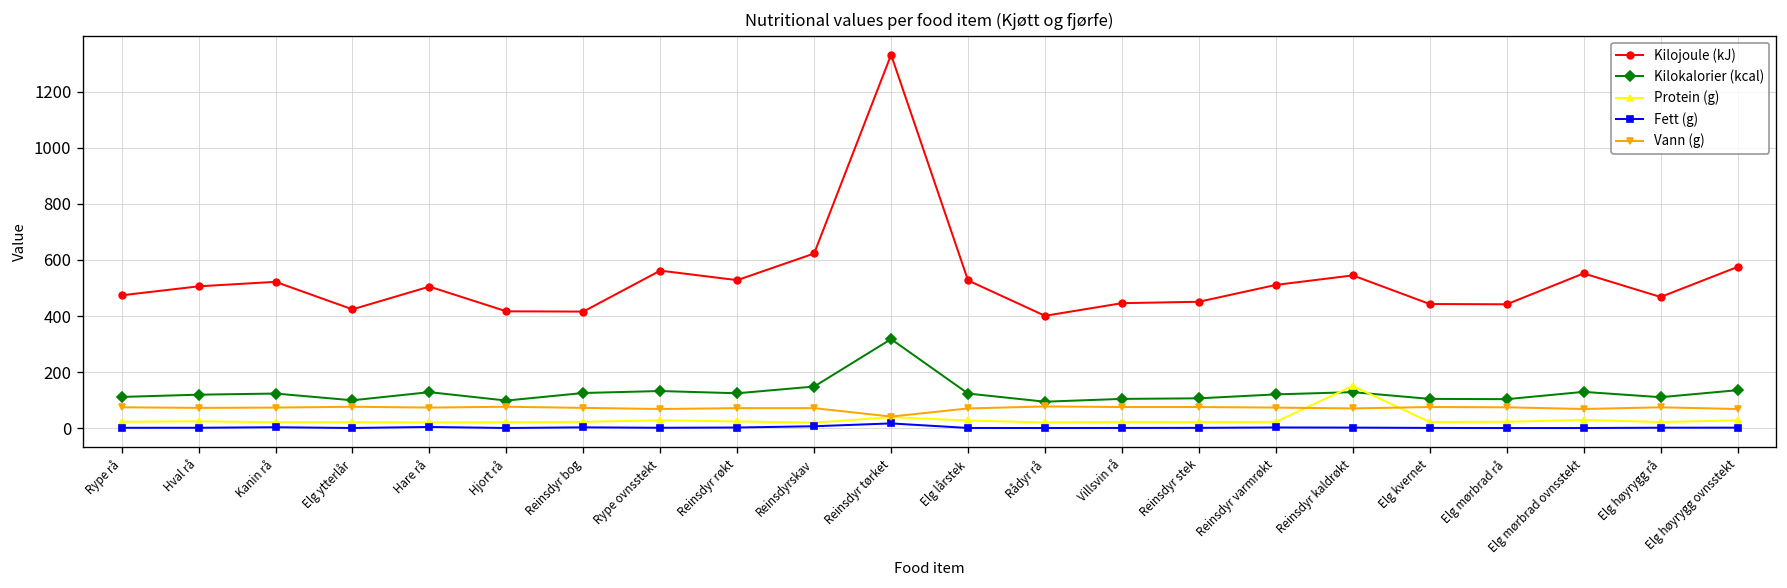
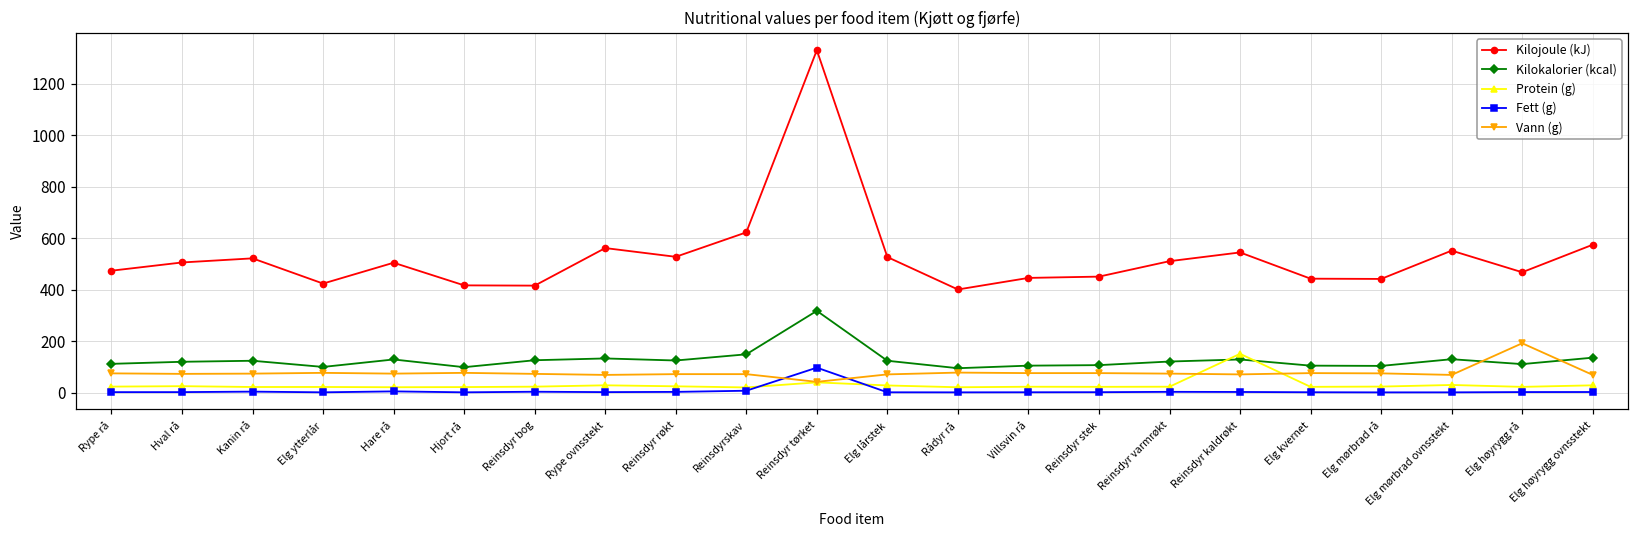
  {
    "Kilojoule (kJ)": {
      "Rype rå": 470,
      "Hval rå": 510,
      "Kanin rå": 520,
      "Elg ytterlår": 420,
      "Hare rå": 510,
      "Hjort rå": 420,
      "Reinsdyr bog": 420,
      "Rype ovnsstekt": 560,
      "Reinsdyr røkt": 530,
      "Reinsdyrskav": 620,
      "Reinsdyr tørket": 1330,
      "Elg lårstek": 530,
      "Rådyr rå": 400,
      "Villsvin rå": 450,
      "Reinsdyr stek": 450,
      "Reinsdyr varmrøkt": 510,
      "Reinsdyr kaldrøkt": 550,
      "Elg kvernet": 440,
      "Elg mørbrad rå": 440,
      "Elg mørbrad ovnsstekt": 550,
      "Elg høyrygg rå": 470,
      "Elg høyrygg ovnsstekt": 580
    },
    "Kilokalorier (kcal)": {
      "Rype rå": 110,
      "Hval rå": 120,
      "Kanin rå": 120,
      "Elg ytterlår": 100,
      "Hare rå": 130,
      "Hjort rå": 100,
      "Reinsdyr bog": 130,
      "Rype ovnsstekt": 130,
      "Reinsdyr røkt": 130,
      "Reinsdyrskav": 150,
      "Reinsdyr tørket": 320,
      "Elg lårstek": 120,
      "Rådyr rå": 100,
      "Villsvin rå": 110,
      "Reinsdyr stek": 110,
      "Reinsdyr varmrøkt": 120,
      "Reinsdyr kaldrøkt": 130,
      "Elg kvernet": 110,
      "Elg mørbrad rå": 100,
      "Elg mørbrad ovnsstekt": 130,
      "Elg høyrygg rå": 110,
      "Elg høyrygg ovnsstekt": 140
    },
    "Protein (g)": {
      "Rype rå": 20,
      "Hval rå": 30,
      "Kanin rå": 20,
      "Elg ytterlår": 20,
      "Hare rå": 20,
      "Hjort rå": 20,
      "Reinsdyr bog": 20,
      "Rype ovnsstekt": 30,
      "Reinsdyr røkt": 20,
      "Reinsdyrskav": 20,
      "Elg lårstek": 30,
      "Rådyr rå": 20,
      "Villsvin rå": 20,
      "Reinsdyr stek": 20,
      "Reinsdyr varmrøkt": 20,
      "Reinsdyr kaldrøkt": 150,
      "Elg kvernet": 20,
      "Elg mørbrad rå": 20,
      "Elg mørbrad ovnsstekt": 30,
      "Elg høyrygg rå": 20,
      "Elg høyrygg ovnsstekt": 30
    },
    "Fett (g)": {
      "Rype rå": 0,
      "Hval rå": 0,
      "Kanin rå": 0,
      "Elg ytterlår": 0,
      "Hare rå": 10,
      "Hjort rå": 0,
      "Reinsdyr bog": 0,
      "Rype ovnsstekt": 0,
      "Reinsdyr røkt": 0,
      "Reinsdyrskav": 10,
-     "Reinsdyr tørket": 20,
+     "Reinsdyr tørket": 100,
      "Elg lårstek": 0,
      "Rådyr rå": 0,
      "Villsvin rå": 0,
      "Reinsdyr stek": 0,
      "Reinsdyr varmrøkt": 0,
      "Reinsdyr kaldrøkt": 0,
      "Elg kvernet": 0,
      "Elg mørbrad rå": 0,
      "Elg mørbrad ovnsstekt": 0,
      "Elg høyrygg rå": 0,
      "Elg høyrygg ovnsstekt": 0
    },
    "Vann (g)": {
      "Rype rå": 80,
      "Hval rå": 70,
      "Kanin rå": 70,
      "Elg ytterlår": 80,
      "Hare rå": 70,
      "Hjort rå": 80,
      "Reinsdyr bog": 70,
      "Rype ovnsstekt": 70,
      "Reinsdyr røkt": 70,
      "Reinsdyrskav": 70,
      "Elg lårstek": 70,
      "Rådyr rå": 80,
      "Villsvin rå": 80,
      "Reinsdyr stek": 80,
      "Reinsdyr varmrøkt": 70,
      "Reinsdyr kaldrøkt": 70,
      "Elg kvernet": 80,
      "Elg mørbrad rå": 80,
      "Elg mørbrad ovnsstekt": 70,
-     "Elg høyrygg rå": 80,
+     "Elg høyrygg rå": 190,
      "Elg høyrygg ovnsstekt": 70
    }
  }
